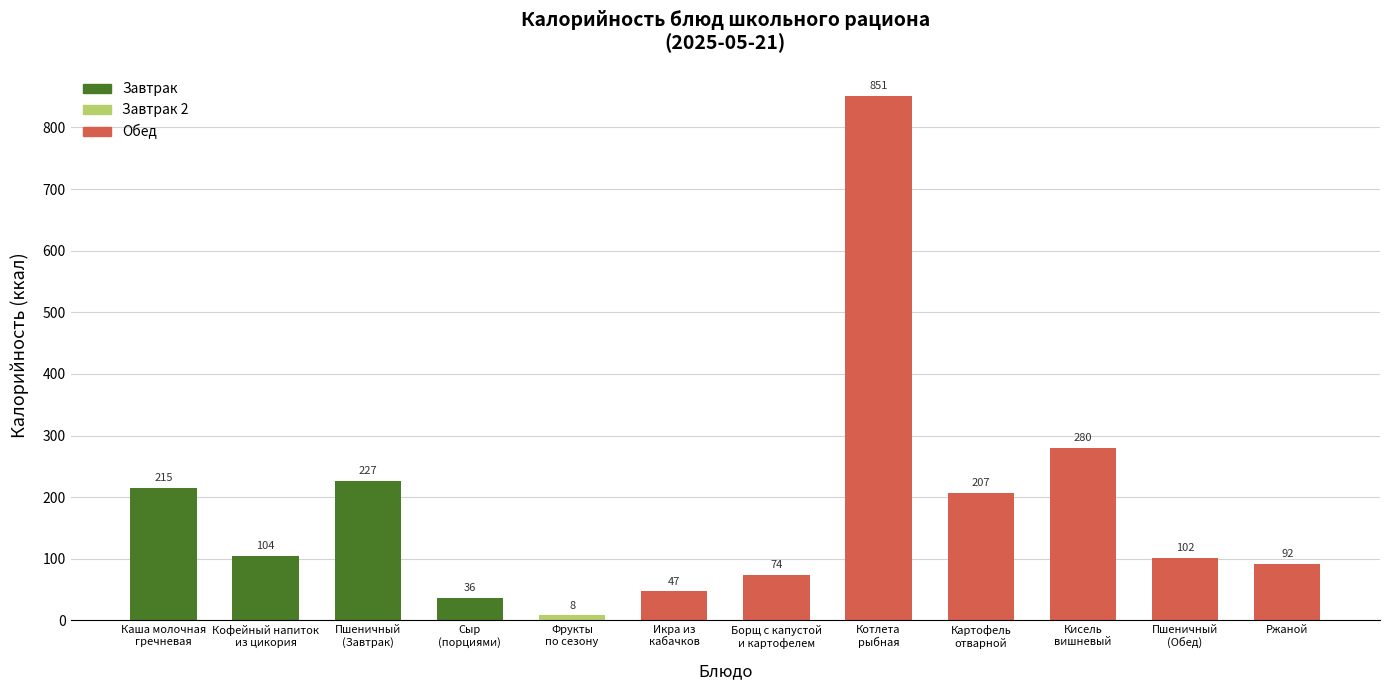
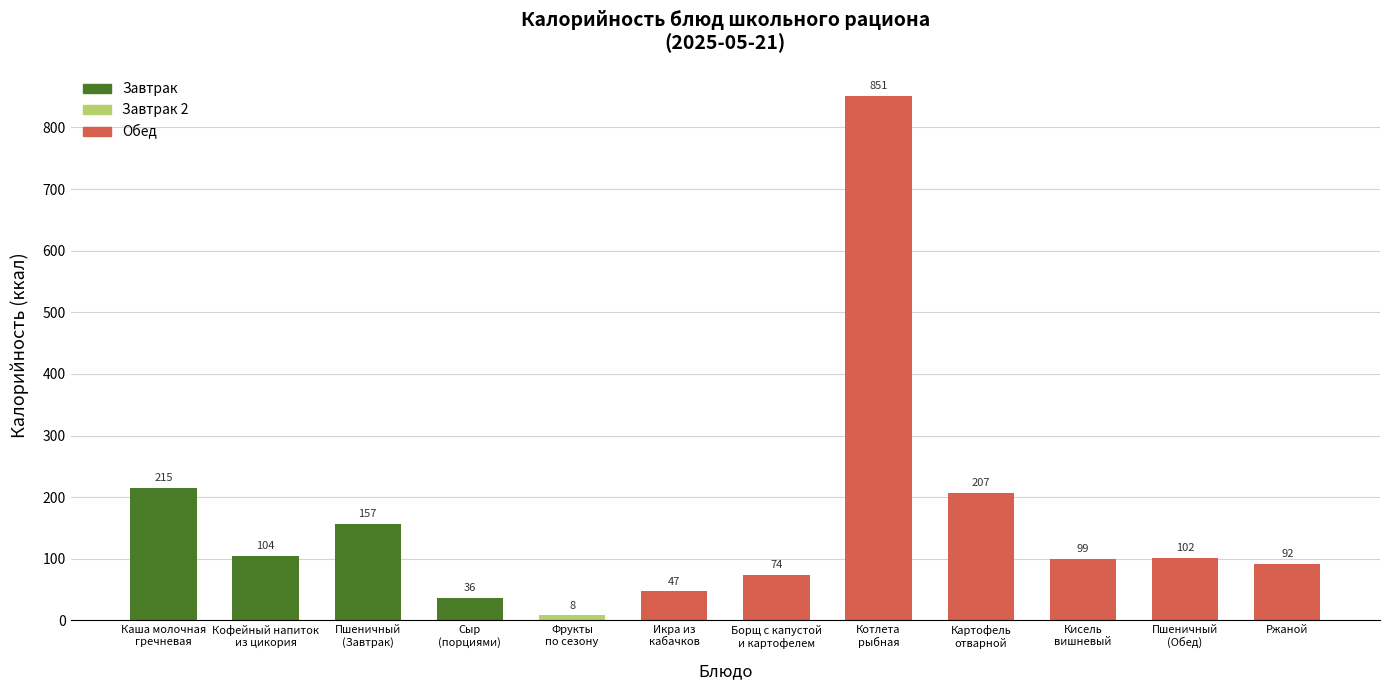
  {
    "Каша молочная гречневая": 215,
    "Кофейный напиток из цикория": 104,
-   "Пшеничный (Завтрак)": 227,
+   "Пшеничный (Завтрак)": 157,
    "Сыр (порциями)": 36,
    "Фрукты по сезону": 8,
    "Икра из кабачков": 47,
    "Борщ с капустой и картофелем": 74,
    "Котлета рыбная": 851,
    "Картофель отварной": 207,
-   "Кисель вишневый": 280,
+   "Кисель вишневый": 99,
    "Пшеничный (Обед)": 102,
    "Ржаной": 92
  }
